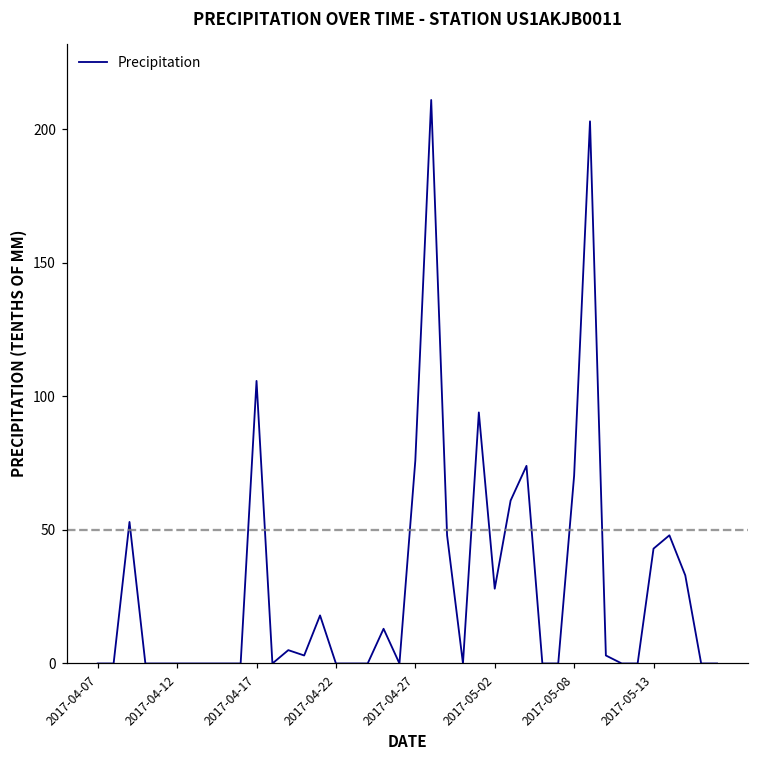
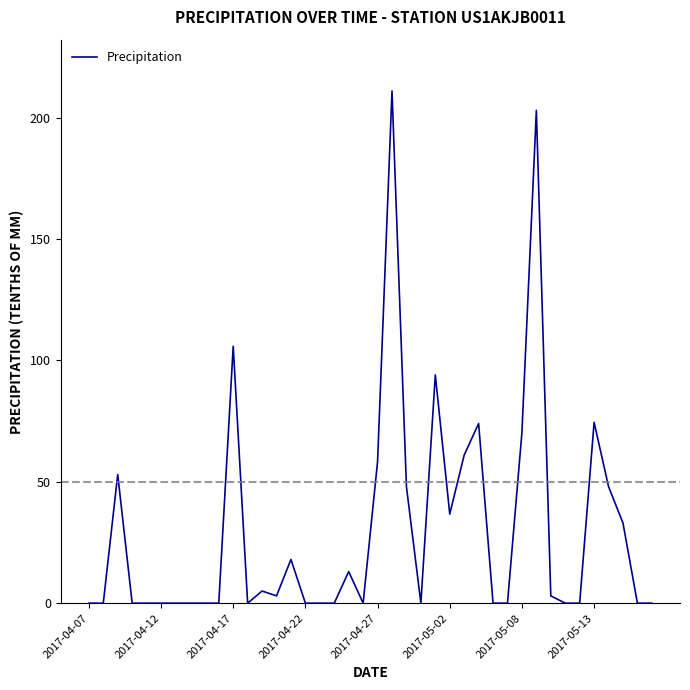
  {
    "2017-04-07": 0,
    "2017-04-12": 0,
    "2017-04-17": 106,
    "2017-04-22": 0,
-   "2017-04-27": 76,
-   "2017-05-02": 28,
+   "2017-04-27": 58,
+   "2017-05-02": 37,
    "2017-05-08": 70,
-   "2017-05-13": 43
+   "2017-05-13": 75
  }
